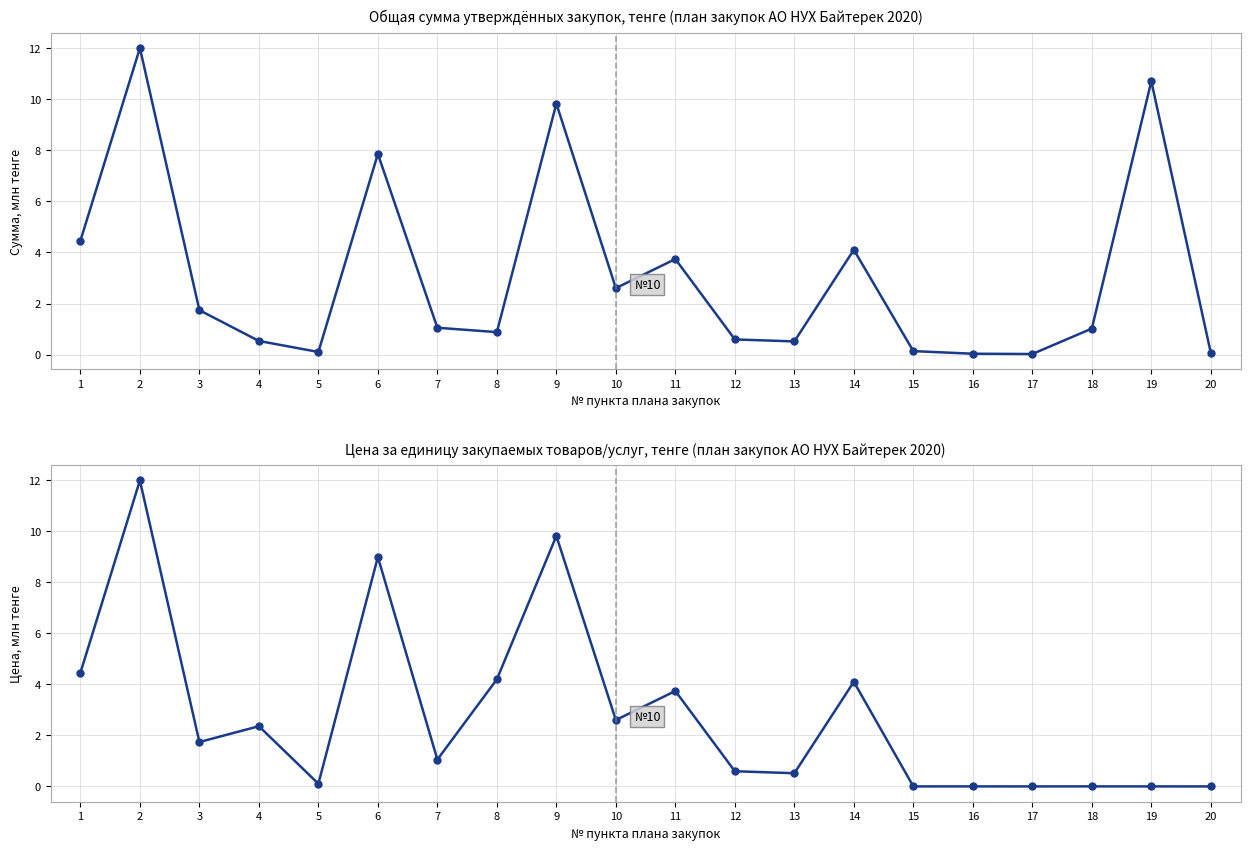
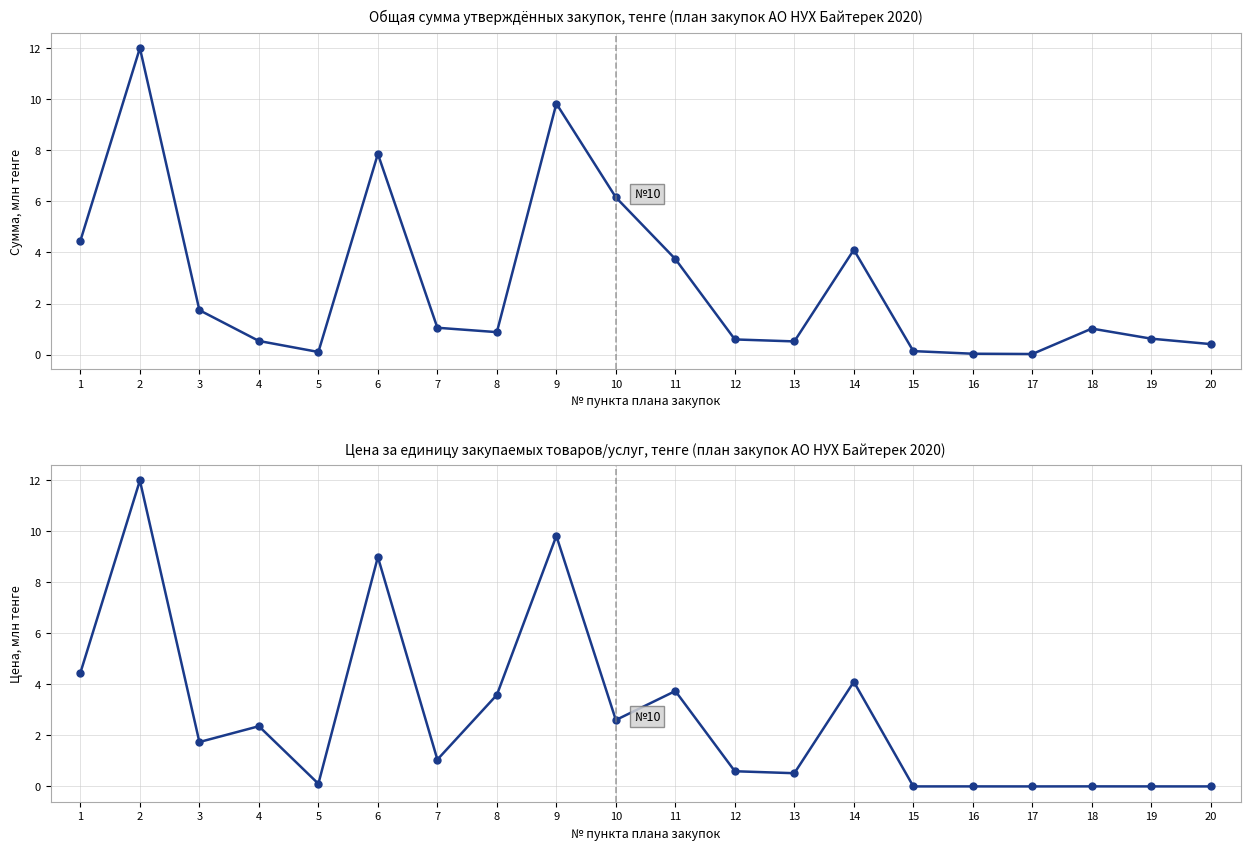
  {
    "Общая сумма утверждённых закупок, тенге (план закупок АО НУХ Байтерек 2020)": {
      "1": 4.5,
      "2": 12.0,
      "3": 1.7,
      "4": 0.5,
      "5": 0.1,
      "6": 7.9,
      "7": 1.1,
      "8": 0.9,
      "9": 9.8,
-     "10": 2.6,
+     "10": 6.2,
      "11": 3.7,
      "12": 0.6,
      "13": 0.5,
      "14": 4.1,
      "15": 0.1,
      "16": 0.0,
      "17": 0.0,
      "18": 1.0,
-     "19": 10.7,
-     "20": 0.1
+     "19": 0.6,
+     "20": 0.4
    },
    "Цена за единицу закупаемых товаров/услуг, тенге (план закупок АО НУХ Байтерек 2020)": {
      "1": 4.5,
      "2": 12.0,
      "3": 1.7,
      "4": 2.4,
      "5": 0.1,
      "6": 9.0,
      "7": 1.1,
-     "8": 4.2,
+     "8": 3.6,
      "9": 9.8,
      "11": 3.7,
      "12": 0.6,
      "13": 0.5,
      "14": 4.1,
      "15": 0.0,
      "16": 0.0,
      "17": 0.0,
      "18": 0.0,
      "19": 0.0,
      "20": 0.0
    }
  }
